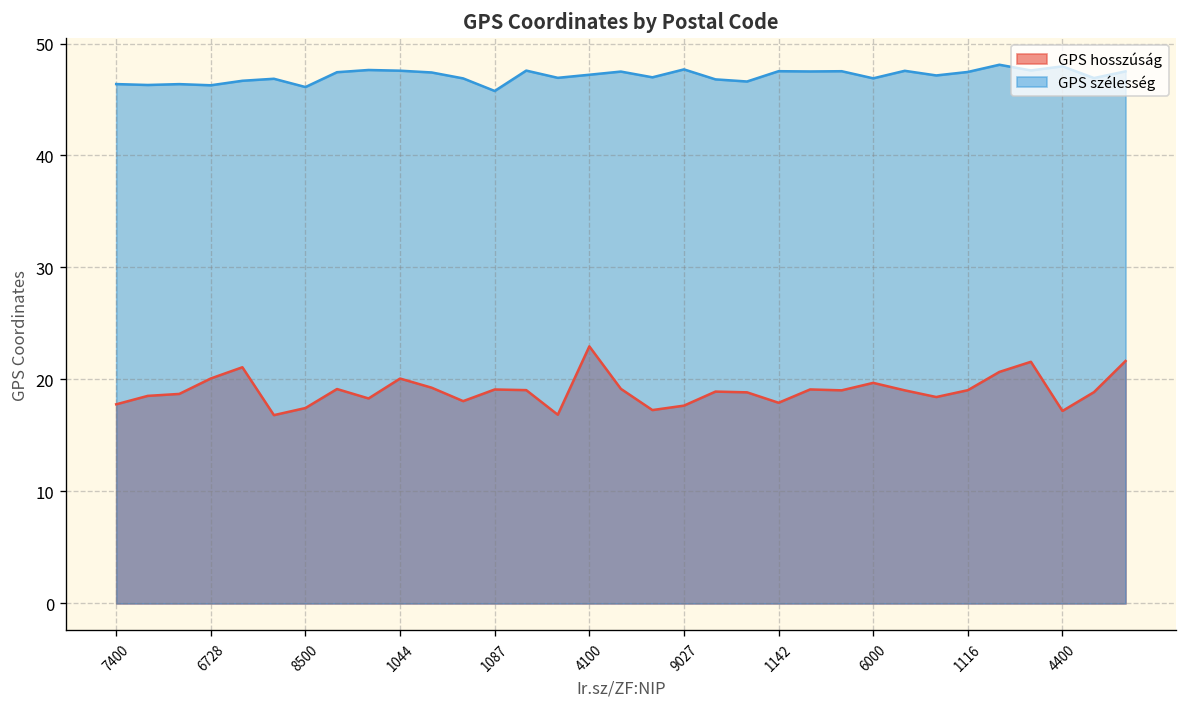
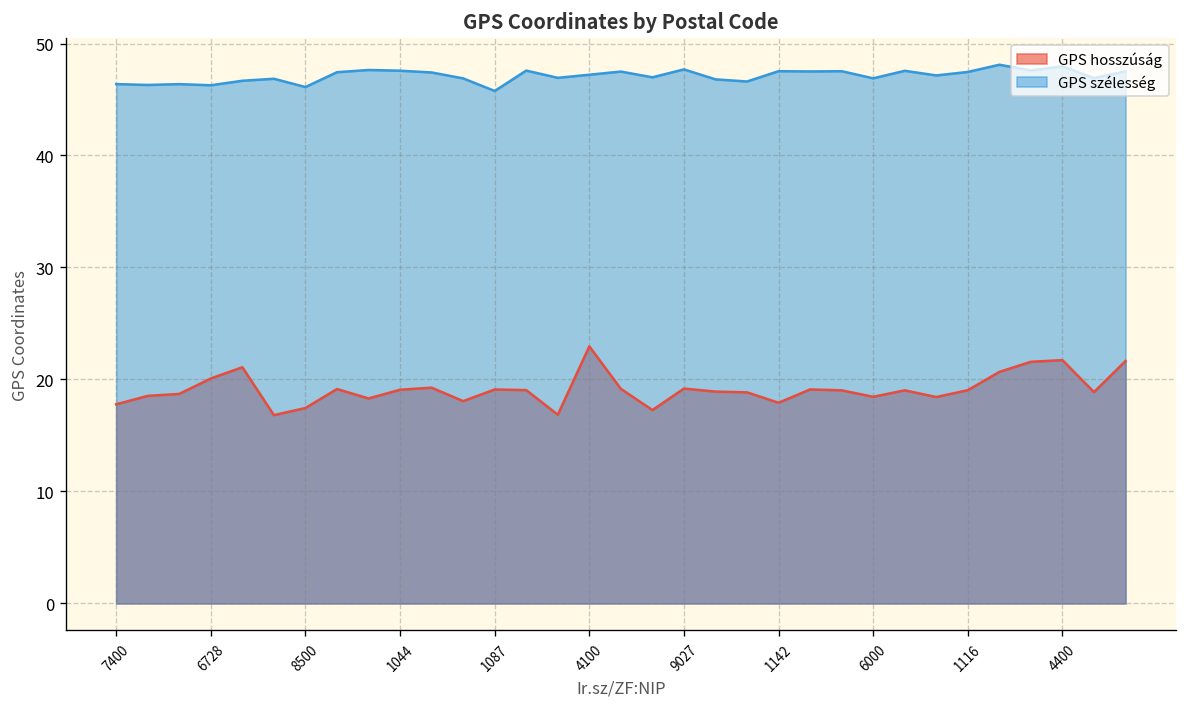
  {
    "GPS hosszúság": {
      "7400": 18,
      "6728": 20,
      "8500": 17,
-     "1044": 20,
+     "1044": 19,
      "1087": 19,
      "4100": 23,
-     "9027": 18,
+     "9027": 19,
      "1142": 18,
-     "6000": 20,
+     "6000": 18,
      "1116": 19,
-     "4400": 17
+     "4400": 22
    },
    "GPS szélesség": {
      "7400": 46,
      "6728": 46,
      "8500": 46,
      "1044": 48,
      "1087": 46,
      "4100": 47,
      "9027": 48,
      "1142": 48,
      "6000": 47,
      "1116": 47
    }
  }
